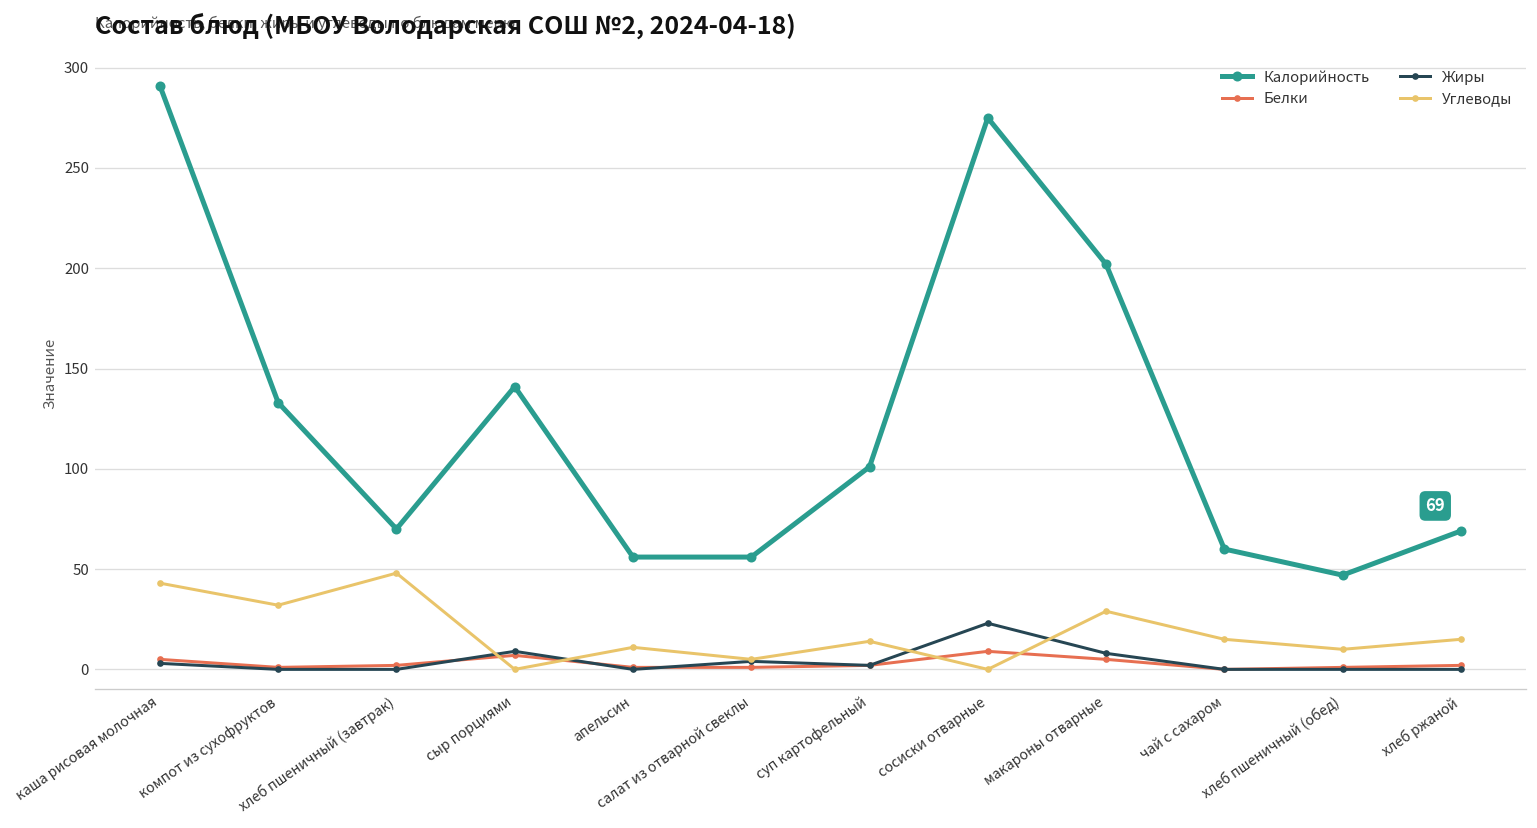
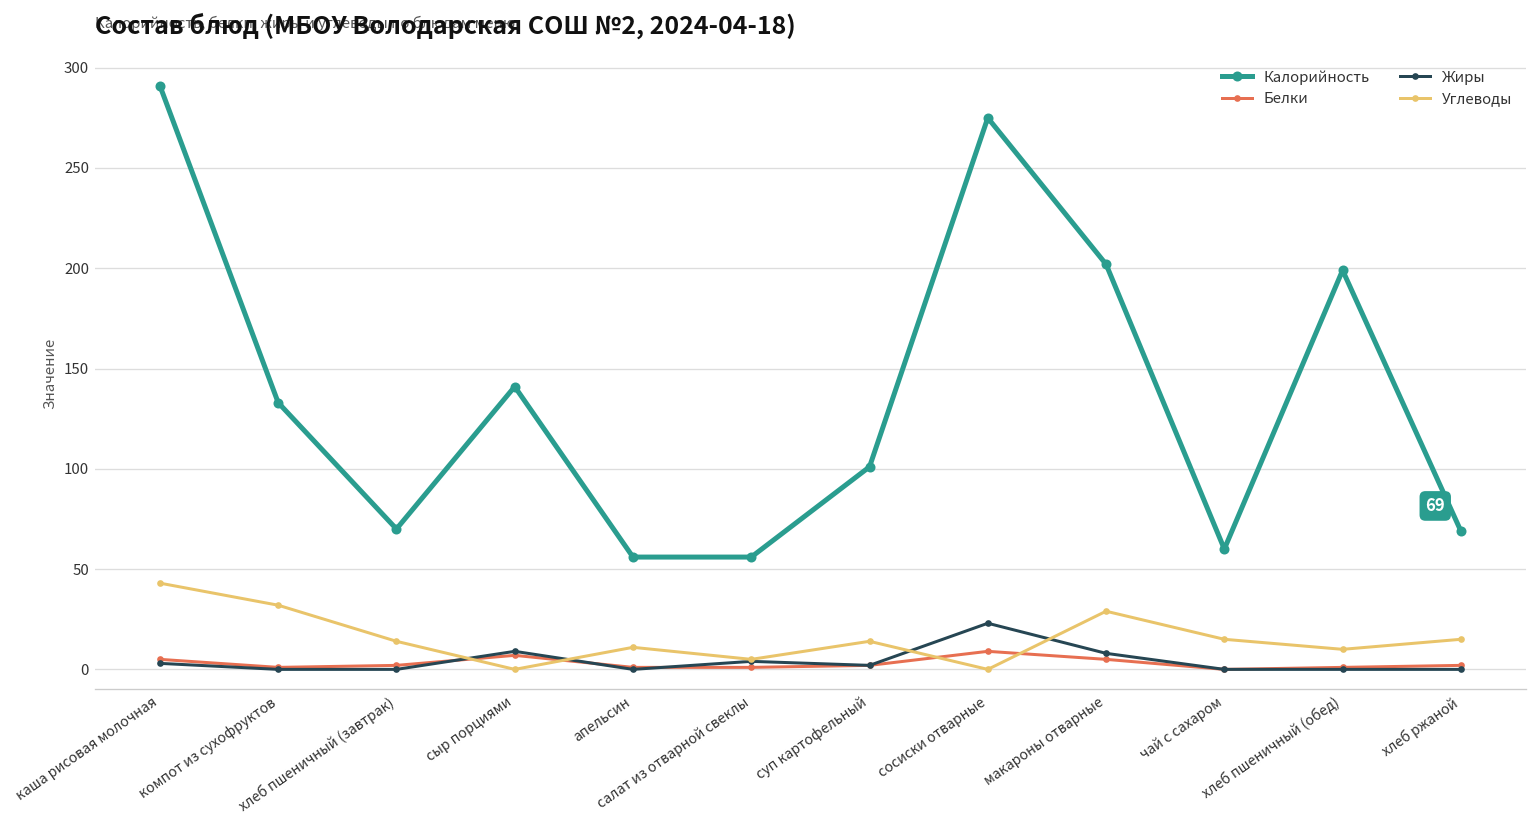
  {
    "Калорийность": {
      "каша рисовая молочная": 291,
      "компот из сухофруктов": 133,
      "хлеб пшеничный (завтрак)": 70,
      "сыр порциями": 141,
      "апельсин": 56,
      "салат из отварной свеклы": 56,
      "суп картофельный": 101,
      "сосиски отварные": 275,
      "макароны отварные": 202,
      "чай с сахаром": 60,
-     "хлеб пшеничный (обед)": 47
+     "хлеб пшеничный (обед)": 199
    },
    "Белки": {
      "каша рисовая молочная": 5,
      "хлеб пшеничный (завтрак)": 2,
      "сыр порциями": 7,
      "салат из отварной свеклы": 1,
      "сосиски отварные": 9,
      "макароны отварные": 5,
      "хлеб ржаной": 2
    },
    "Жиры": {
      "каша рисовая молочная": 3,
      "хлеб пшеничный (завтрак)": 0,
      "сыр порциями": 9,
      "сосиски отварные": 23,
      "макароны отварные": 8,
      "хлеб ржаной": 0
    },
    "Углеводы": {
      "каша рисовая молочная": 43,
      "компот из сухофруктов": 32,
-     "хлеб пшеничный (завтрак)": 48,
+     "хлеб пшеничный (завтрак)": 14,
      "сыр порциями": 0,
      "апельсин": 11,
      "суп картофельный": 14,
      "сосиски отварные": 0,
      "макароны отварные": 29,
      "чай с сахаром": 15,
      "хлеб пшеничный (обед)": 10,
      "хлеб ржаной": 15
    }
  }
